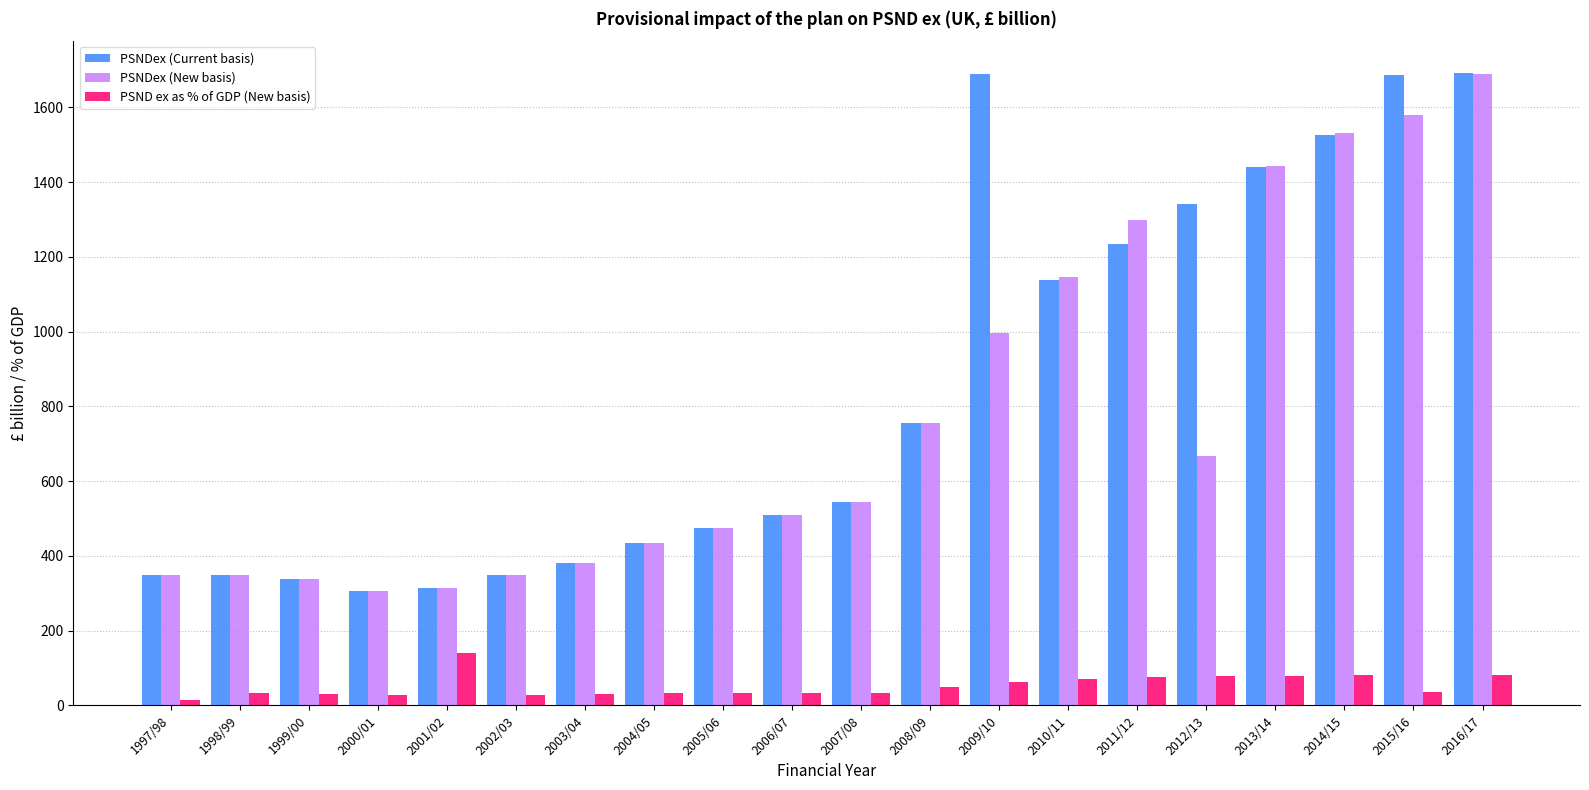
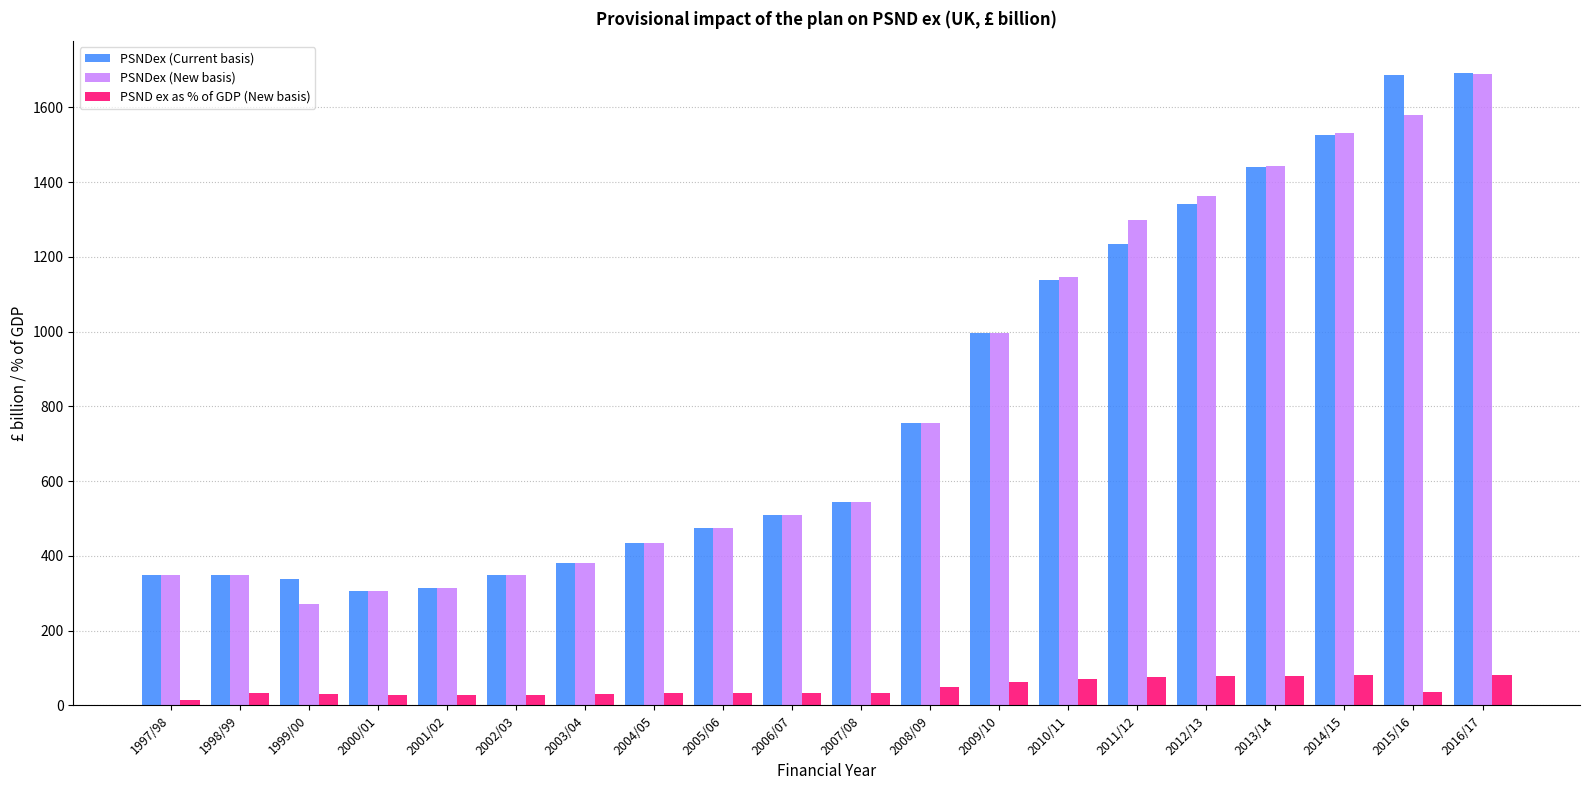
  {
    "PSNDex (Current basis)": {
      "1997/98": 350,
      "1998/99": 350,
      "1999/00": 340,
      "2000/01": 310,
      "2001/02": 310,
      "2002/03": 350,
      "2003/04": 380,
      "2004/05": 440,
      "2005/06": 470,
      "2006/07": 510,
      "2007/08": 540,
      "2008/09": 760,
-     "2009/10": 1690,
+     "2009/10": 1000,
      "2010/11": 1140,
      "2011/12": 1240,
      "2012/13": 1340,
      "2013/14": 1440,
      "2014/15": 1530,
      "2015/16": 1690,
      "2016/17": 1690
    },
    "PSNDex (New basis)": {
      "1997/98": 350,
      "1998/99": 350,
-     "1999/00": 340,
+     "1999/00": 270,
      "2000/01": 310,
      "2001/02": 310,
      "2002/03": 350,
      "2003/04": 380,
      "2004/05": 440,
      "2005/06": 470,
      "2006/07": 510,
      "2007/08": 540,
      "2008/09": 760,
      "2009/10": 1000,
      "2010/11": 1150,
      "2011/12": 1300,
-     "2012/13": 670,
+     "2012/13": 1360,
      "2013/14": 1440,
      "2014/15": 1530,
      "2015/16": 1580,
      "2016/17": 1690
    },
    "PSND ex as % of GDP (New basis)": {
      "1997/98": 10,
      "1998/99": 30,
      "1999/00": 30,
      "2000/01": 30,
-     "2001/02": 140,
+     "2001/02": 30,
      "2002/03": 30,
      "2003/04": 30,
      "2004/05": 30,
      "2005/06": 30,
      "2006/07": 30,
      "2007/08": 30,
      "2008/09": 50,
      "2009/10": 60,
      "2010/11": 70,
      "2011/12": 70,
      "2012/13": 80,
      "2013/14": 80,
      "2014/15": 80,
      "2015/16": 40,
      "2016/17": 80
    }
  }
